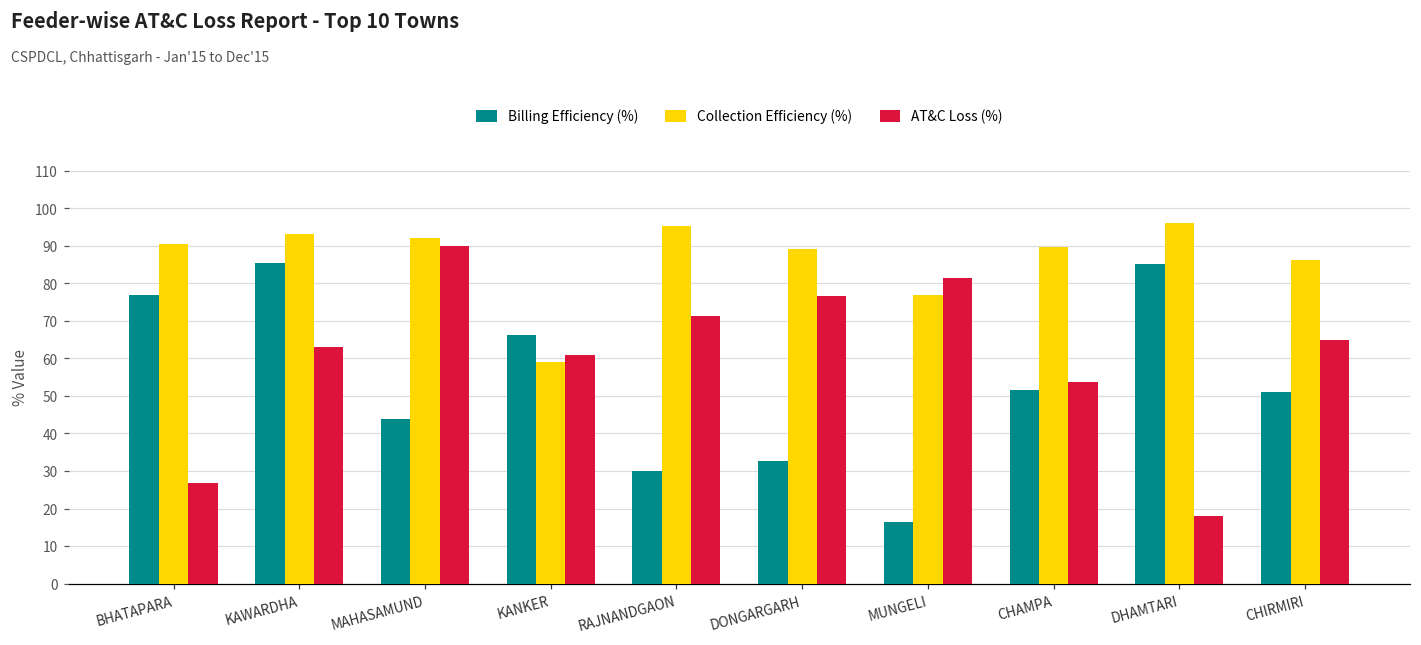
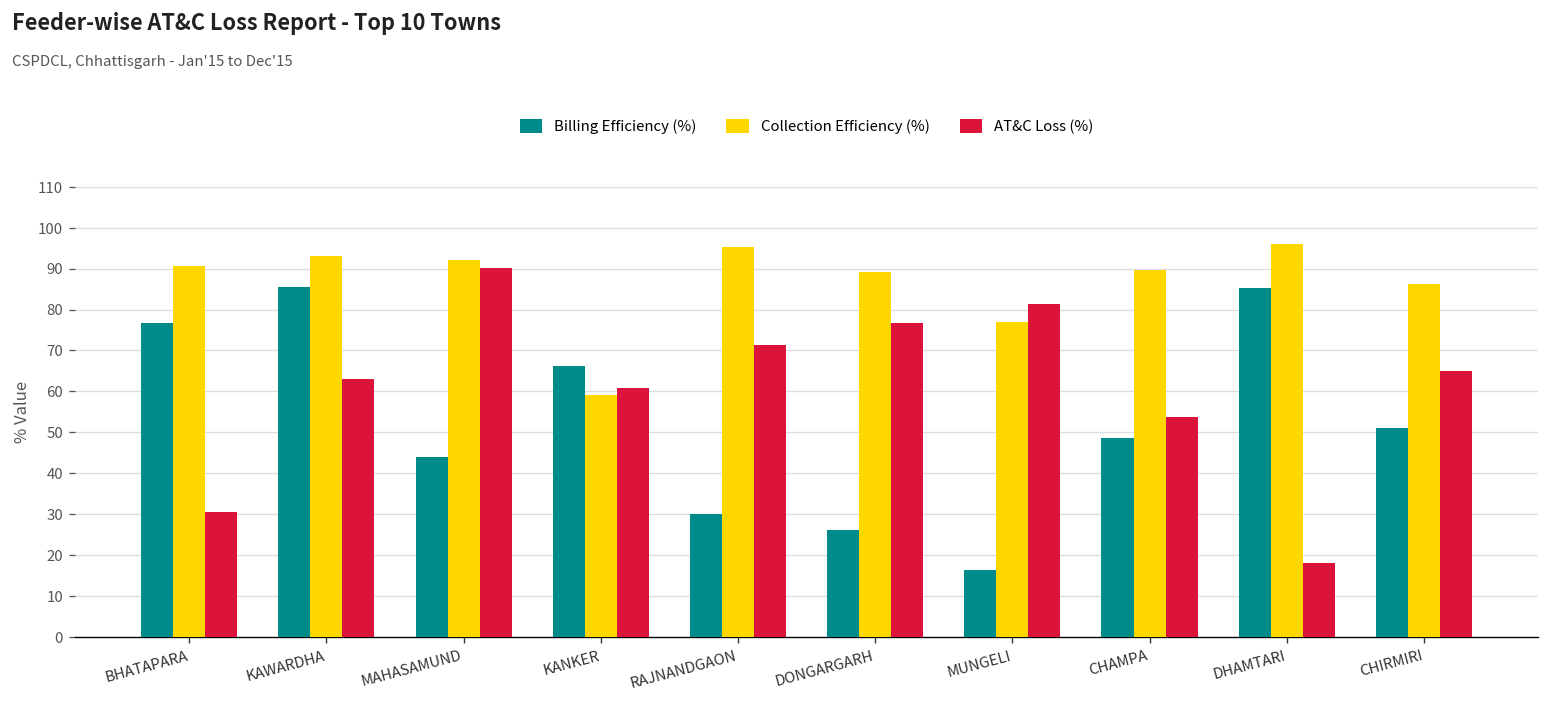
  {
    "Billing Efficiency (%)": {
      "BHATAPARA": 77,
      "KAWARDHA": 86,
      "MAHASAMUND": 44,
      "KANKER": 66,
      "RAJNANDGAON": 30,
-     "DONGARGARH": 33,
+     "DONGARGARH": 26,
      "MUNGELI": 16,
-     "CHAMPA": 52,
+     "CHAMPA": 49,
      "DHAMTARI": 85,
      "CHIRMIRI": 51
    },
    "Collection Efficiency (%)": {
      "BHATAPARA": 91,
      "KAWARDHA": 93,
      "MAHASAMUND": 92,
      "KANKER": 59,
      "RAJNANDGAON": 95,
      "DONGARGARH": 89,
      "MUNGELI": 77,
      "CHAMPA": 90,
      "DHAMTARI": 96,
      "CHIRMIRI": 86
    },
    "AT&C Loss (%)": {
-     "BHATAPARA": 27,
+     "BHATAPARA": 30,
      "KAWARDHA": 63,
      "MAHASAMUND": 90,
      "KANKER": 61,
      "RAJNANDGAON": 71,
      "DONGARGARH": 77,
      "MUNGELI": 81,
      "CHAMPA": 54,
      "DHAMTARI": 18,
      "CHIRMIRI": 65
    }
  }
